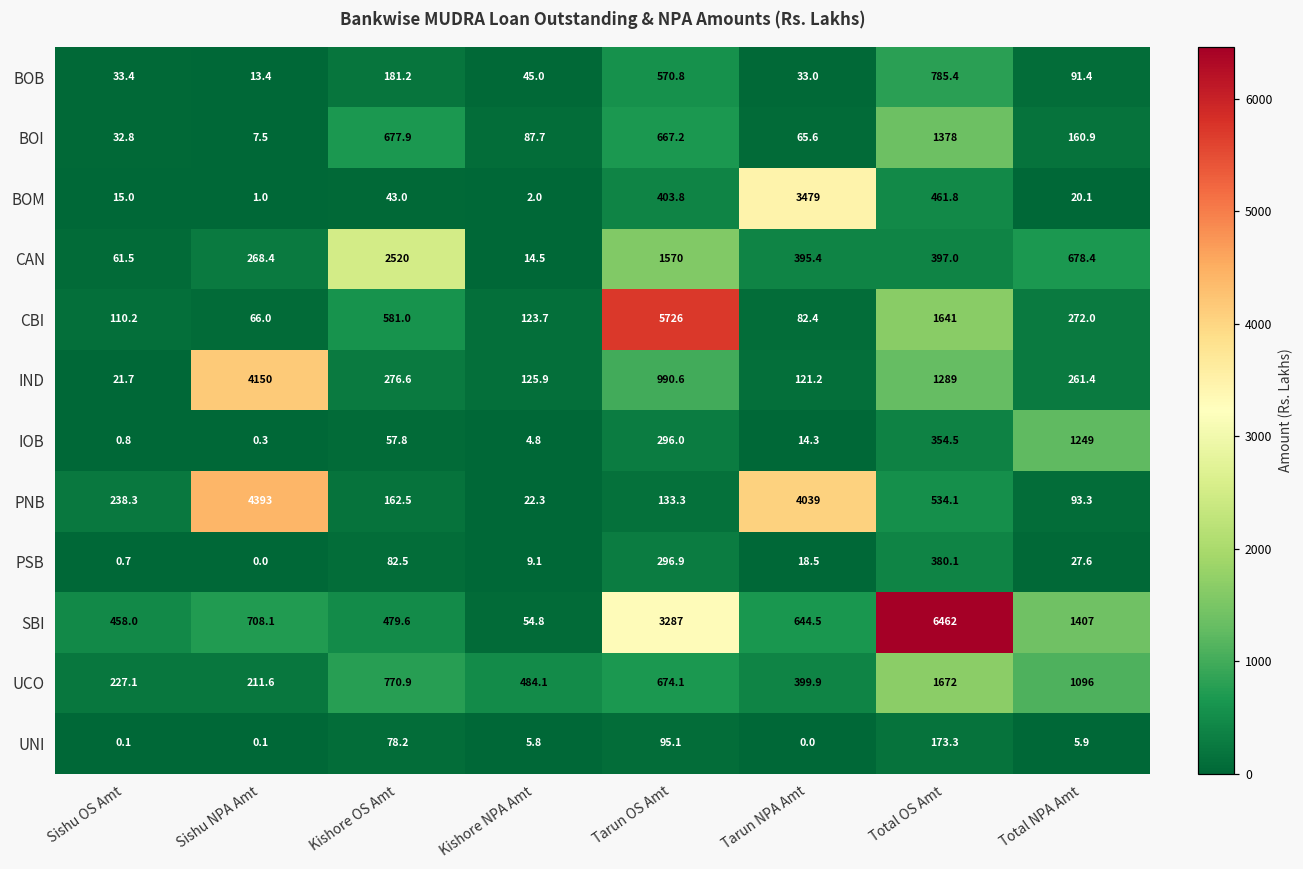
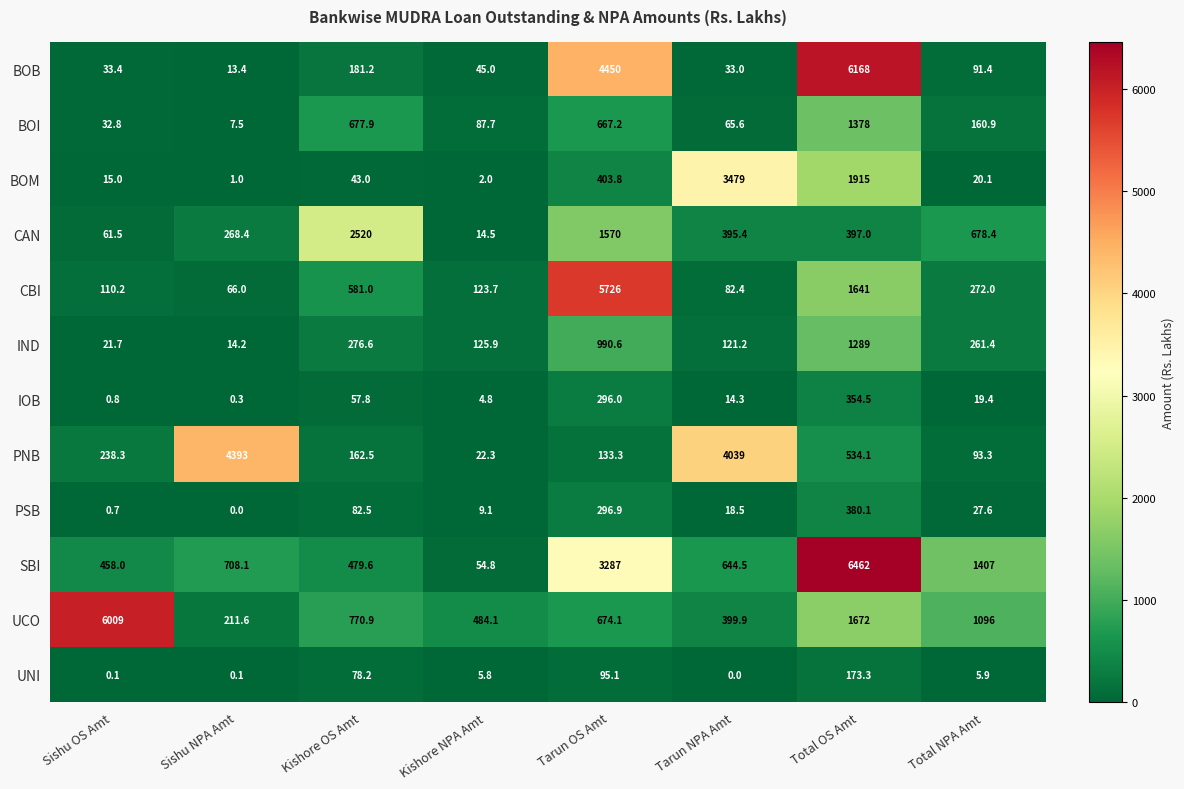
  {
    "BOB": {
      "Sishu OS Amt": 33.4,
      "Sishu NPA Amt": 13.4,
      "Kishore OS Amt": 181.2,
      "Kishore NPA Amt": 45.0,
-     "Tarun OS Amt": 570.8,
+     "Tarun OS Amt": 4450,
      "Tarun NPA Amt": 33.0,
-     "Total OS Amt": 785.4,
+     "Total OS Amt": 6168,
      "Total NPA Amt": 91.4
    },
    "BOI": {
      "Sishu OS Amt": 32.8,
      "Sishu NPA Amt": 7.5,
      "Kishore OS Amt": 677.9,
      "Kishore NPA Amt": 87.7,
      "Tarun OS Amt": 667.2,
      "Tarun NPA Amt": 65.6,
      "Total OS Amt": 1378,
      "Total NPA Amt": 160.9
    },
    "BOM": {
      "Sishu OS Amt": 15.0,
      "Sishu NPA Amt": 1.0,
      "Kishore OS Amt": 43.0,
      "Kishore NPA Amt": 2.0,
      "Tarun OS Amt": 403.8,
      "Tarun NPA Amt": 3479,
-     "Total OS Amt": 461.8,
+     "Total OS Amt": 1915,
      "Total NPA Amt": 20.1
    },
    "CAN": {
      "Sishu OS Amt": 61.5,
      "Sishu NPA Amt": 268.4,
      "Kishore OS Amt": 2520,
      "Kishore NPA Amt": 14.5,
      "Tarun OS Amt": 1570,
      "Tarun NPA Amt": 395.4,
      "Total OS Amt": 397.0,
      "Total NPA Amt": 678.4
    },
    "CBI": {
      "Sishu OS Amt": 110.2,
      "Sishu NPA Amt": 66.0,
      "Kishore OS Amt": 581.0,
      "Kishore NPA Amt": 123.7,
      "Tarun OS Amt": 5726,
      "Tarun NPA Amt": 82.4,
      "Total OS Amt": 1641,
      "Total NPA Amt": 272.0
    },
    "IND": {
      "Sishu OS Amt": 21.7,
-     "Sishu NPA Amt": 4150,
+     "Sishu NPA Amt": 14.2,
      "Kishore OS Amt": 276.6,
      "Kishore NPA Amt": 125.9,
      "Tarun OS Amt": 990.6,
      "Tarun NPA Amt": 121.2,
      "Total OS Amt": 1289,
      "Total NPA Amt": 261.4
    },
    "IOB": {
      "Sishu OS Amt": 0.8,
      "Sishu NPA Amt": 0.3,
      "Kishore OS Amt": 57.8,
      "Kishore NPA Amt": 4.8,
      "Tarun OS Amt": 296.0,
      "Tarun NPA Amt": 14.3,
      "Total OS Amt": 354.5,
-     "Total NPA Amt": 1249
+     "Total NPA Amt": 19.4
    },
    "PNB": {
      "Sishu OS Amt": 238.3,
      "Sishu NPA Amt": 4393,
      "Kishore OS Amt": 162.5,
      "Kishore NPA Amt": 22.3,
      "Tarun OS Amt": 133.3,
      "Tarun NPA Amt": 4039,
      "Total OS Amt": 534.1,
      "Total NPA Amt": 93.3
    },
    "PSB": {
      "Sishu OS Amt": 0.7,
      "Sishu NPA Amt": 0.0,
      "Kishore OS Amt": 82.5,
      "Kishore NPA Amt": 9.1,
      "Tarun OS Amt": 296.9,
      "Tarun NPA Amt": 18.5,
      "Total OS Amt": 380.1,
      "Total NPA Amt": 27.6
    },
    "SBI": {
      "Sishu OS Amt": 458.0,
      "Sishu NPA Amt": 708.1,
      "Kishore OS Amt": 479.6,
      "Kishore NPA Amt": 54.8,
      "Tarun OS Amt": 3287,
      "Tarun NPA Amt": 644.5,
      "Total OS Amt": 6462,
      "Total NPA Amt": 1407
    },
    "UCO": {
-     "Sishu OS Amt": 227.1,
+     "Sishu OS Amt": 6009,
      "Sishu NPA Amt": 211.6,
      "Kishore OS Amt": 770.9,
      "Kishore NPA Amt": 484.1,
      "Tarun OS Amt": 674.1,
      "Tarun NPA Amt": 399.9,
      "Total OS Amt": 1672,
      "Total NPA Amt": 1096
    },
    "UNI": {
      "Sishu OS Amt": 0.1,
      "Sishu NPA Amt": 0.1,
      "Kishore OS Amt": 78.2,
      "Kishore NPA Amt": 5.8,
      "Tarun OS Amt": 95.1,
      "Tarun NPA Amt": 0.0,
      "Total OS Amt": 173.3,
      "Total NPA Amt": 5.9
    }
  }
